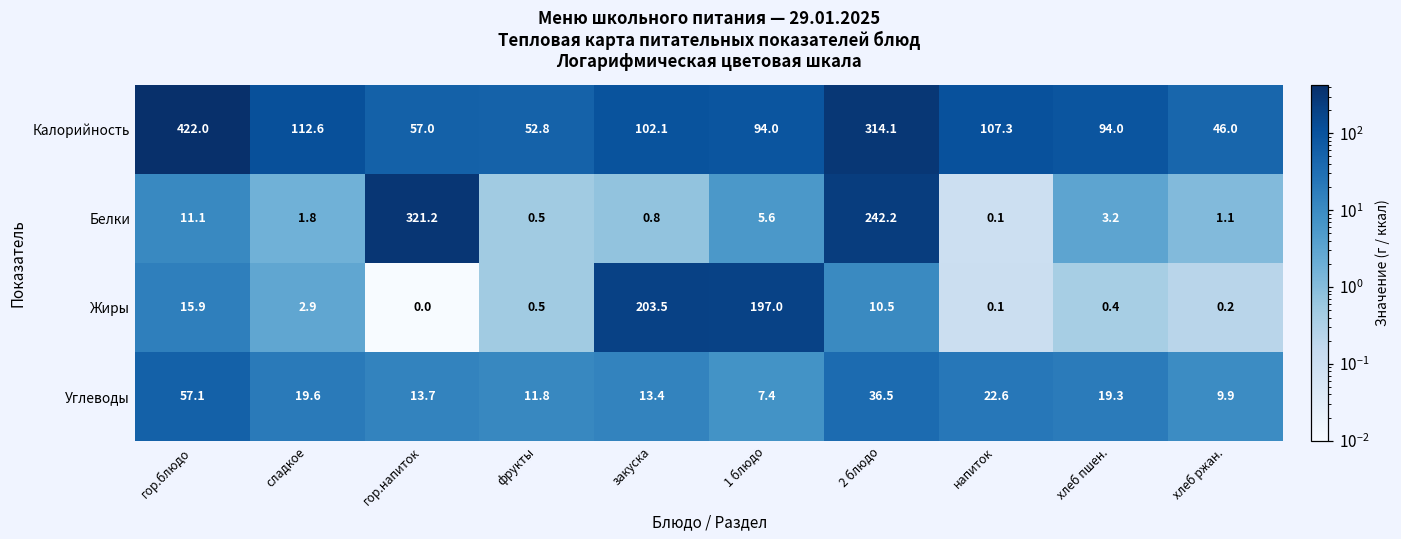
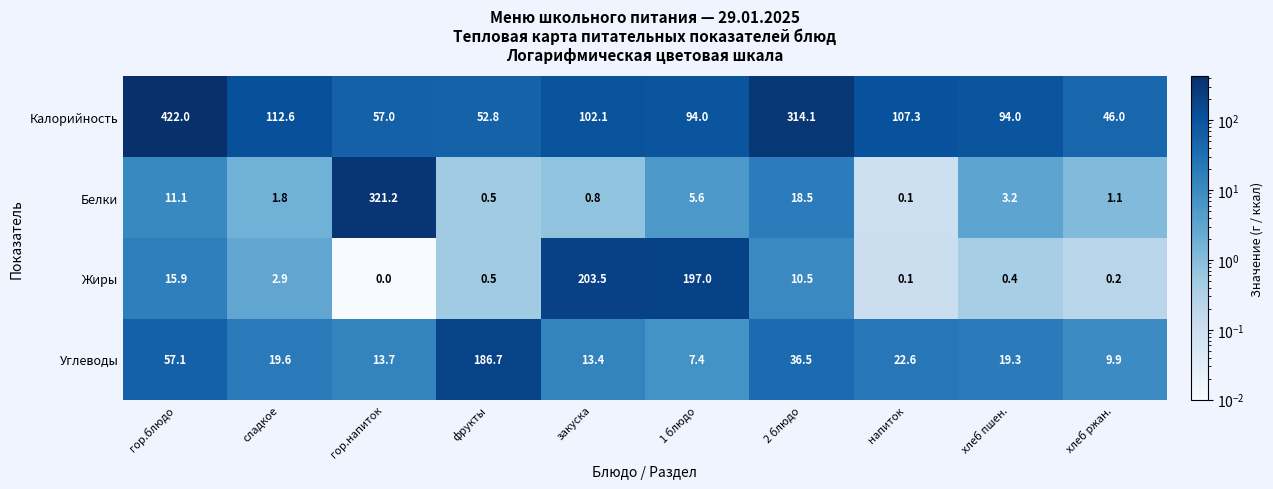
  {
    "Калорийность": {
      "гор.блюдо": 422.0,
      "сладкое": 112.6,
      "гор.напиток": 57.0,
      "фрукты": 52.8,
      "закуска": 102.1,
      "1 блюдо": 94.0,
      "2 блюдо": 314.1,
      "напиток": 107.3,
      "хлеб пшен.": 94.0,
      "хлеб ржан.": 46.0
    },
    "Белки": {
      "гор.блюдо": 11.1,
      "сладкое": 1.8,
      "гор.напиток": 321.2,
      "фрукты": 0.5,
      "закуска": 0.8,
      "1 блюдо": 5.6,
-     "2 блюдо": 242.2,
+     "2 блюдо": 18.5,
      "напиток": 0.1,
      "хлеб пшен.": 3.2,
      "хлеб ржан.": 1.1
    },
    "Жиры": {
      "гор.блюдо": 15.9,
      "сладкое": 2.9,
      "гор.напиток": 0.0,
      "фрукты": 0.5,
      "закуска": 203.5,
      "1 блюдо": 197.0,
      "2 блюдо": 10.5,
      "напиток": 0.1,
      "хлеб пшен.": 0.4,
      "хлеб ржан.": 0.2
    },
    "Углеводы": {
      "гор.блюдо": 57.1,
      "сладкое": 19.6,
      "гор.напиток": 13.7,
-     "фрукты": 11.8,
+     "фрукты": 186.7,
      "закуска": 13.4,
      "1 блюдо": 7.4,
      "2 блюдо": 36.5,
      "напиток": 22.6,
      "хлеб пшен.": 19.3,
      "хлеб ржан.": 9.9
    }
  }
